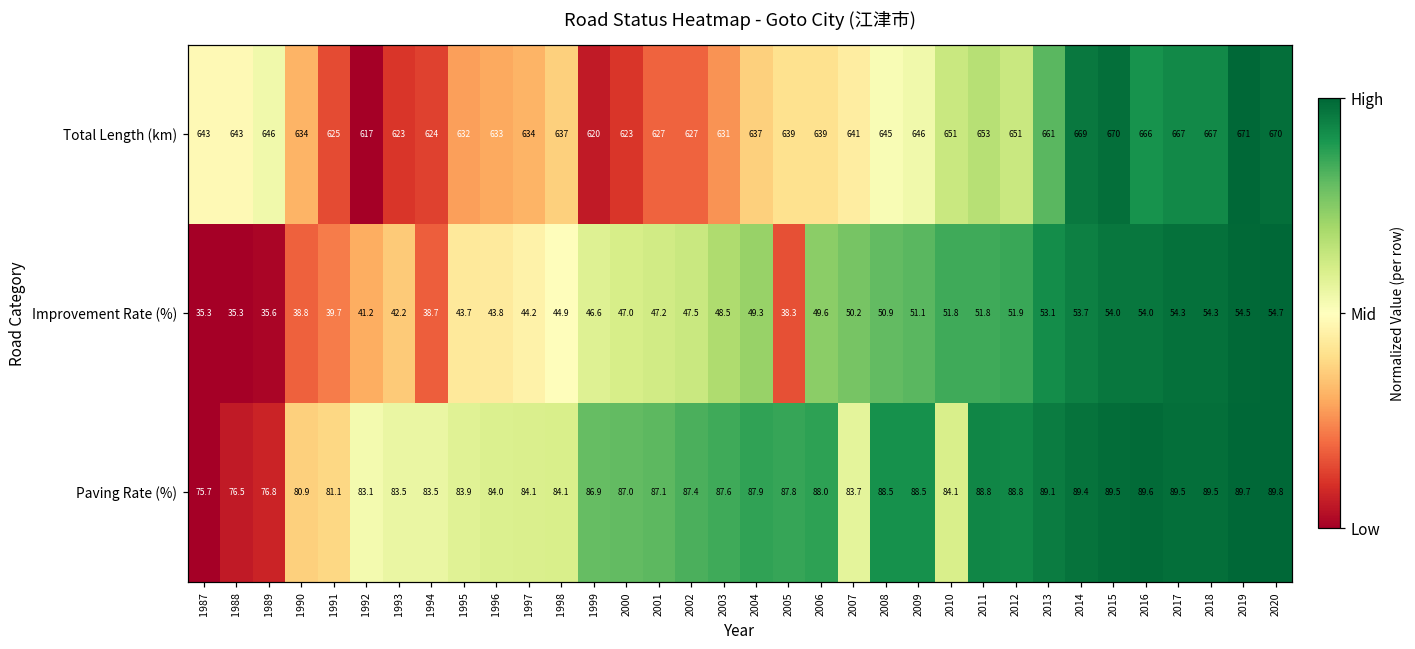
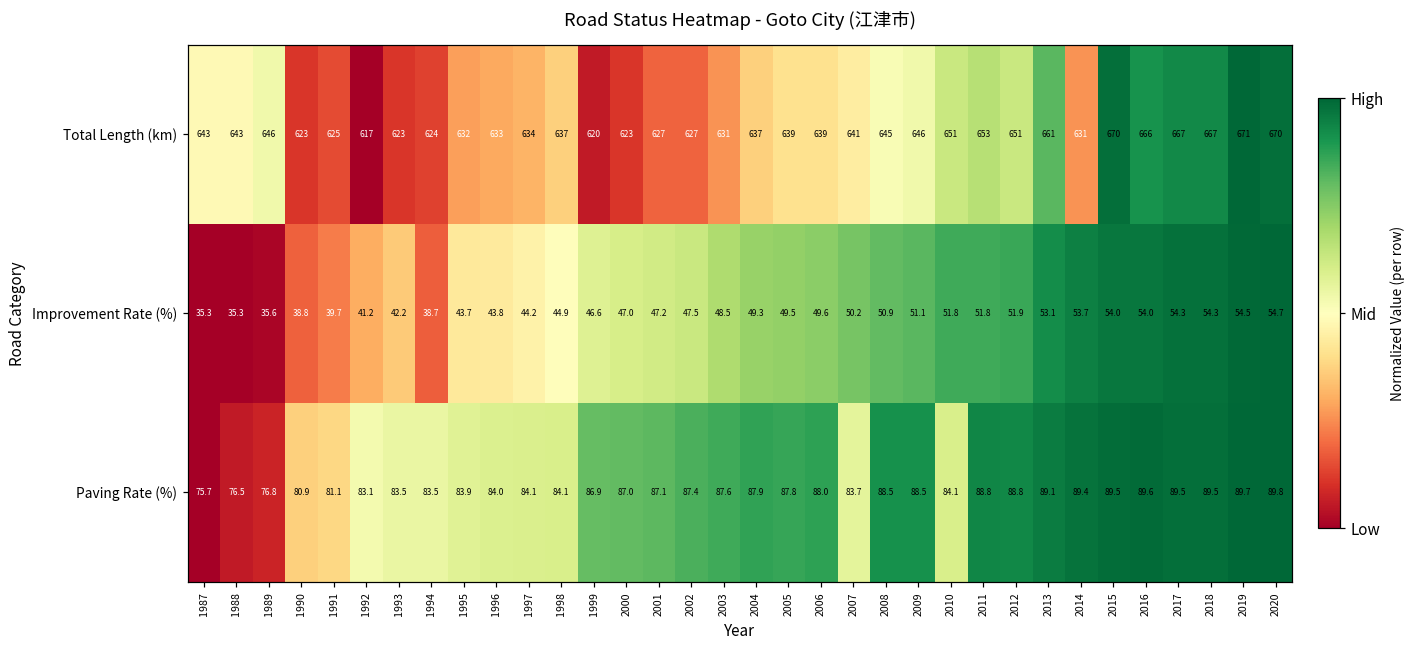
  {
    "Total Length (km)": {
      "1987": 643,
      "1988": 643,
      "1989": 646,
-     "1990": 634,
+     "1990": 623,
      "1991": 625,
      "1992": 617,
      "1993": 623,
      "1994": 624,
      "1995": 632,
      "1996": 633,
      "1997": 634,
      "1998": 637,
      "1999": 620,
      "2000": 623,
      "2001": 627,
      "2002": 627,
      "2003": 631,
      "2004": 637,
      "2005": 639,
      "2006": 639,
      "2007": 641,
      "2008": 645,
      "2009": 646,
      "2010": 651,
      "2011": 653,
      "2012": 651,
      "2013": 661,
-     "2014": 669,
+     "2014": 631,
      "2015": 670,
      "2016": 666,
      "2017": 667,
      "2018": 667,
      "2019": 671,
      "2020": 670
    },
    "Improvement Rate (%)": {
      "1987": 35.3,
      "1988": 35.3,
      "1989": 35.6,
      "1990": 38.8,
      "1991": 39.7,
      "1992": 41.2,
      "1993": 42.2,
      "1994": 38.7,
      "1995": 43.7,
      "1996": 43.8,
      "1997": 44.2,
      "1998": 44.9,
      "1999": 46.6,
      "2000": 47.0,
      "2001": 47.2,
      "2002": 47.5,
      "2003": 48.5,
      "2004": 49.3,
-     "2005": 38.3,
+     "2005": 49.5,
      "2006": 49.6,
      "2007": 50.2,
      "2008": 50.9,
      "2009": 51.1,
      "2010": 51.8,
      "2011": 51.8,
      "2012": 51.9,
      "2013": 53.1,
      "2014": 53.7,
      "2015": 54.0,
      "2016": 54.0,
      "2017": 54.3,
      "2018": 54.3,
      "2019": 54.5,
      "2020": 54.7
    },
    "Paving Rate (%)": {
      "1987": 75.7,
      "1988": 76.5,
      "1989": 76.8,
      "1990": 80.9,
      "1991": 81.1,
      "1992": 83.1,
      "1993": 83.5,
      "1994": 83.5,
      "1995": 83.9,
      "1996": 84.0,
      "1997": 84.1,
      "1998": 84.1,
      "1999": 86.9,
      "2000": 87.0,
      "2001": 87.1,
      "2002": 87.4,
      "2003": 87.6,
      "2004": 87.9,
      "2005": 87.8,
      "2006": 88.0,
      "2007": 83.7,
      "2008": 88.5,
      "2009": 88.5,
      "2010": 84.1,
      "2011": 88.8,
      "2012": 88.8,
      "2013": 89.1,
      "2014": 89.4,
      "2015": 89.5,
      "2016": 89.6,
      "2017": 89.5,
      "2018": 89.5,
      "2019": 89.7,
      "2020": 89.8
    }
  }
